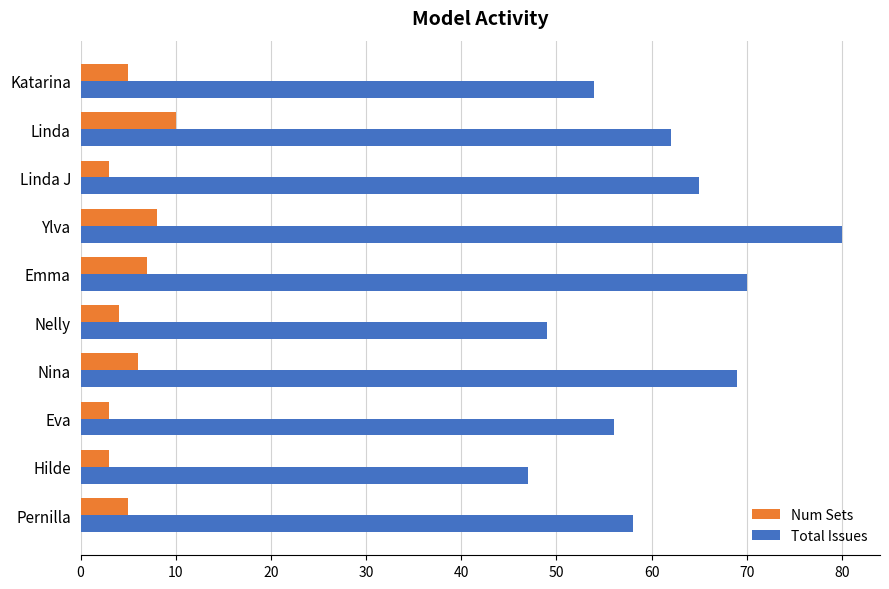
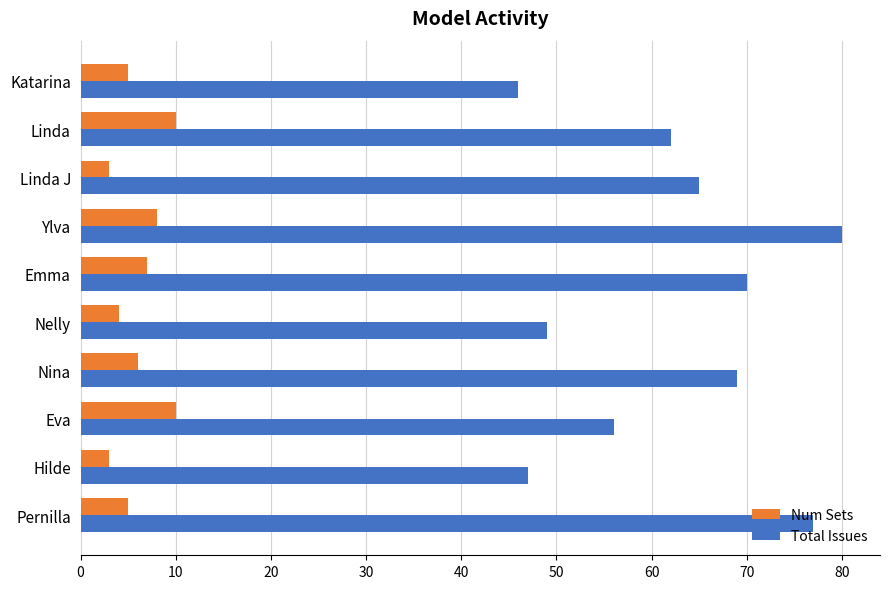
  {
    "Num Sets": {
      "Katarina": 5,
      "Linda": 10,
      "Linda J": 3,
      "Ylva": 8,
      "Emma": 7,
      "Nelly": 4,
      "Nina": 6,
-     "Eva": 3,
+     "Eva": 10,
      "Hilde": 3,
      "Pernilla": 5
    },
    "Total Issues": {
-     "Katarina": 54,
+     "Katarina": 46,
      "Linda": 62,
      "Linda J": 65,
      "Ylva": 80,
      "Emma": 70,
      "Nelly": 49,
      "Nina": 69,
      "Eva": 56,
      "Hilde": 47,
-     "Pernilla": 58
+     "Pernilla": 77
    }
  }
